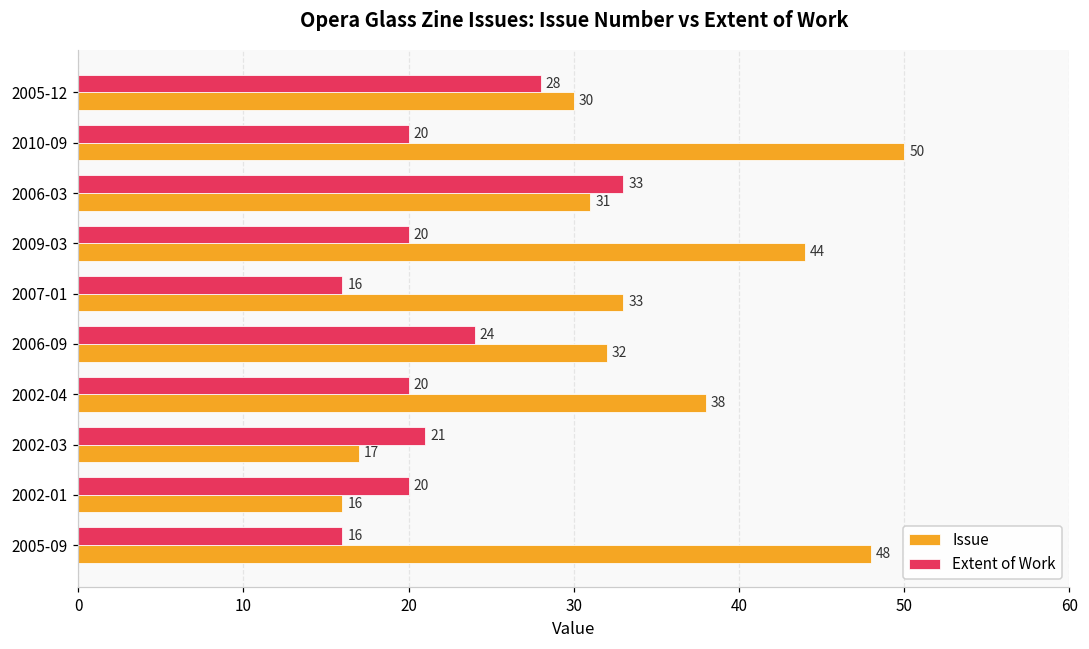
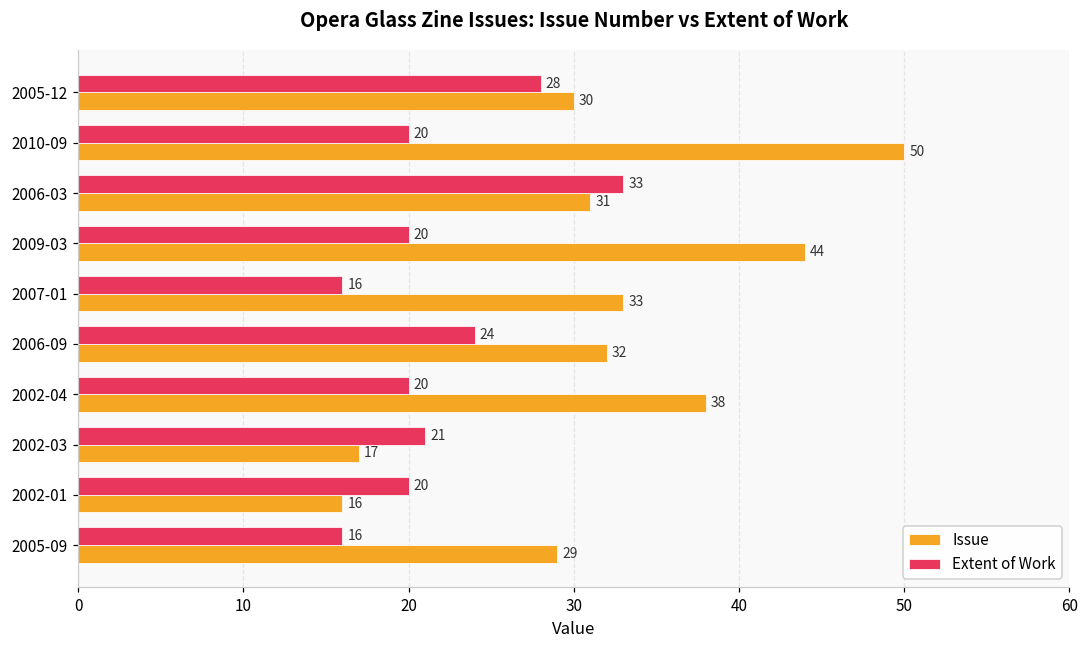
  {
    "Issue": {
      "2005-12": 30,
      "2010-09": 50,
      "2006-03": 31,
      "2009-03": 44,
      "2007-01": 33,
      "2006-09": 32,
      "2002-04": 38,
      "2002-03": 17,
      "2002-01": 16,
-     "2005-09": 48
+     "2005-09": 29
    },
    "Extent of Work": {
      "2005-12": 28,
      "2010-09": 20,
      "2006-03": 33,
      "2009-03": 20,
      "2007-01": 16,
      "2006-09": 24,
      "2002-04": 20,
      "2002-03": 21,
      "2002-01": 20,
      "2005-09": 16
    }
  }
